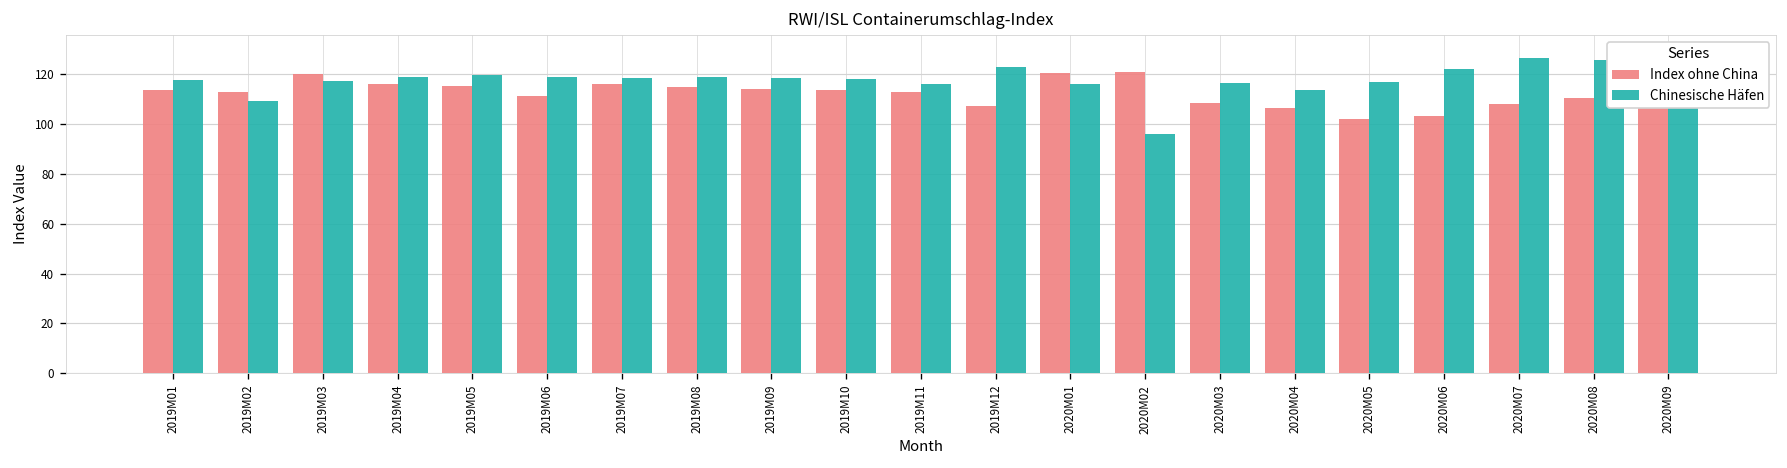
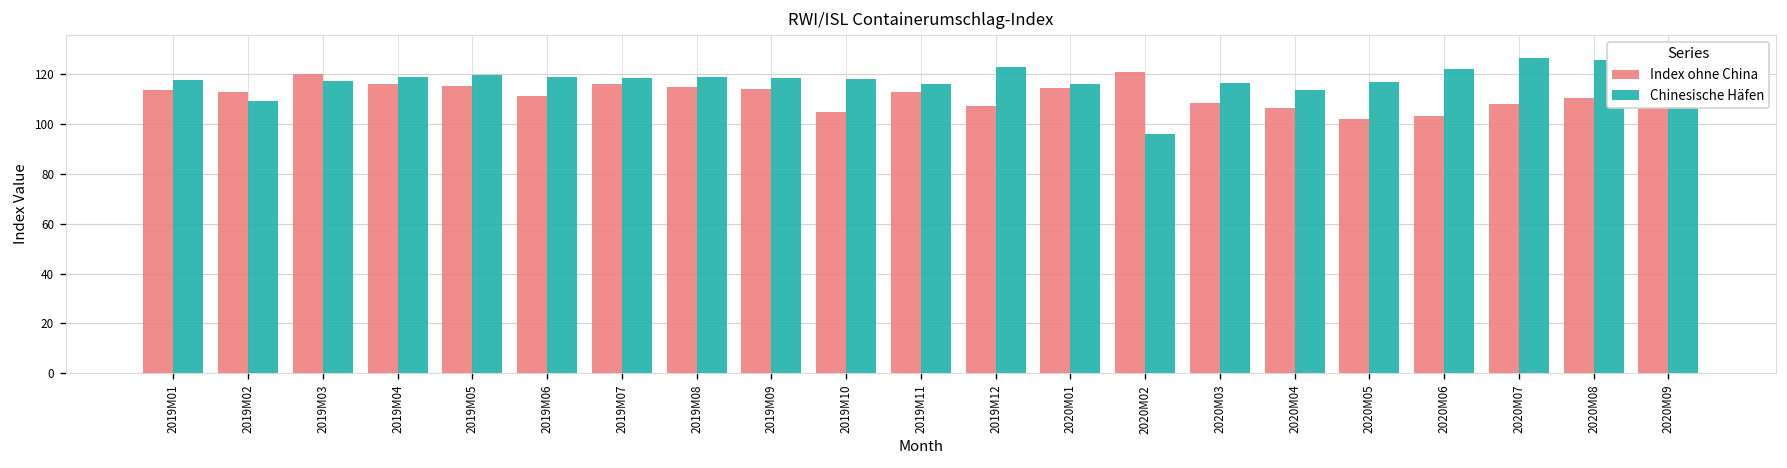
  {
    "Index ohne China": {
      "2019M01": 114,
      "2019M02": 113,
      "2019M03": 120,
      "2019M04": 116,
      "2019M05": 115,
      "2019M06": 111,
      "2019M07": 116,
      "2019M08": 115,
      "2019M09": 114,
-     "2019M10": 114,
+     "2019M10": 105,
      "2019M11": 113,
      "2019M12": 107,
-     "2020M01": 121,
+     "2020M01": 115,
      "2020M02": 121,
      "2020M03": 108,
      "2020M04": 106,
      "2020M05": 102,
      "2020M06": 103,
      "2020M07": 108,
      "2020M08": 111
    },
    "Chinesische Häfen": {
      "2019M01": 118,
      "2019M02": 109,
      "2019M03": 117,
      "2019M04": 119,
      "2019M05": 120,
      "2019M06": 119,
      "2019M07": 119,
      "2019M08": 119,
      "2019M09": 119,
      "2019M10": 118,
      "2019M11": 116,
      "2019M12": 123,
      "2020M01": 116,
      "2020M02": 96,
      "2020M03": 116,
      "2020M04": 113,
      "2020M05": 117,
      "2020M06": 122,
      "2020M07": 127
    }
  }
